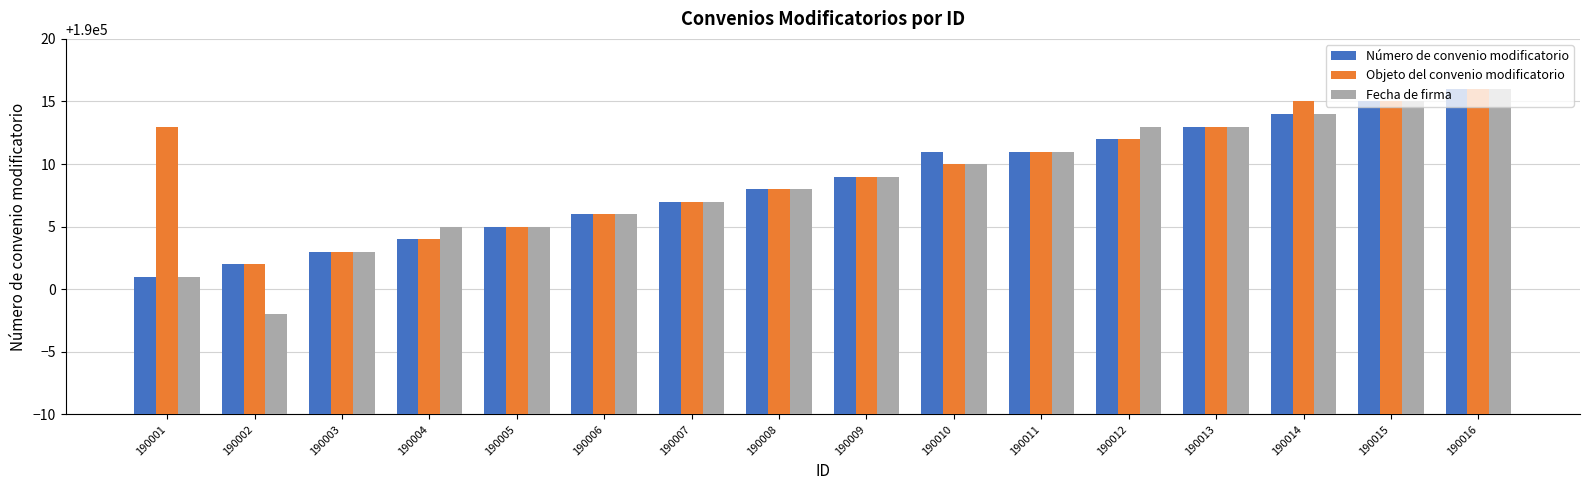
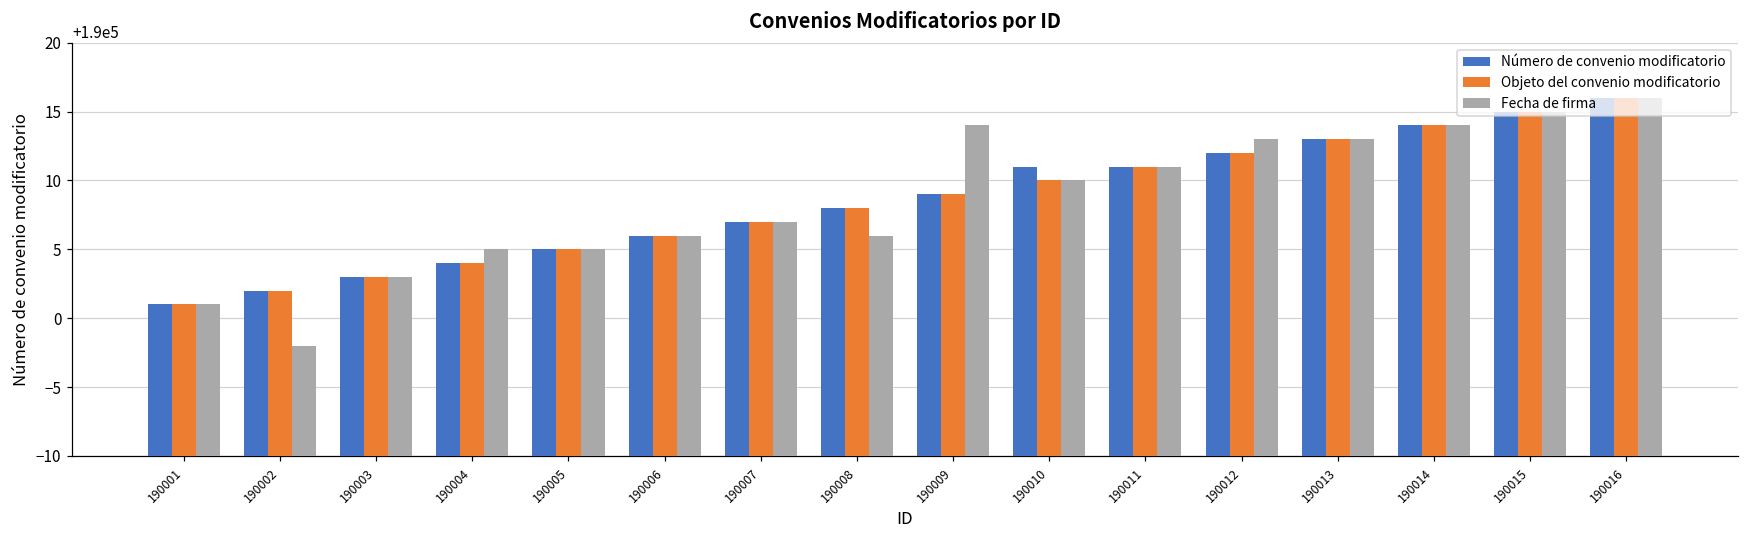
  {
    "Número de convenio modificatorio": {
      "190001": 190001,
      "190002": 190002,
      "190003": 190003,
      "190004": 190004,
      "190005": 190005,
      "190006": 190006,
      "190007": 190007,
      "190008": 190008,
      "190009": 190009,
      "190010": 190011,
      "190011": 190011,
      "190012": 190012,
      "190013": 190013,
      "190014": 190014
    },
    "Objeto del convenio modificatorio": {
-     "190001": 190013,
+     "190001": 190001,
      "190002": 190002,
      "190003": 190003,
      "190004": 190004,
      "190005": 190005,
      "190006": 190006,
      "190007": 190007,
      "190008": 190008,
      "190009": 190009,
      "190010": 190010,
      "190011": 190011,
      "190012": 190012,
      "190013": 190013,
-     "190014": 190015
+     "190014": 190014
    },
    "Fecha de firma": {
      "190001": 190001,
      "190002": 189998,
      "190003": 190003,
      "190004": 190005,
      "190005": 190005,
      "190006": 190006,
      "190007": 190007,
-     "190008": 190008,
-     "190009": 190009,
+     "190008": 190006,
+     "190009": 190014,
      "190010": 190010,
      "190011": 190011,
      "190012": 190013,
      "190013": 190013,
      "190014": 190014
    }
  }
